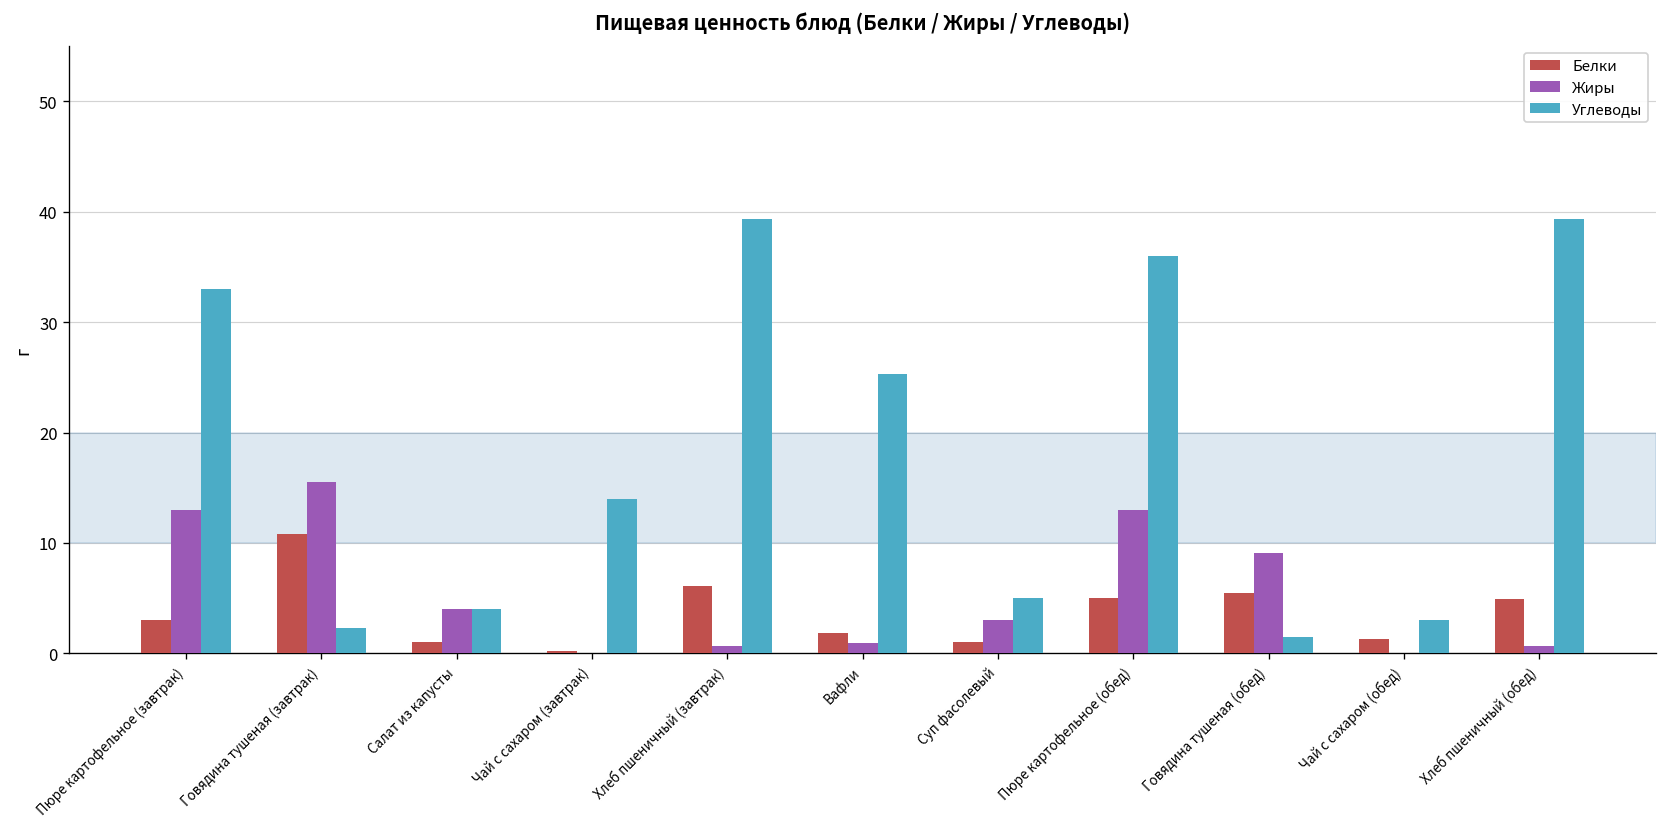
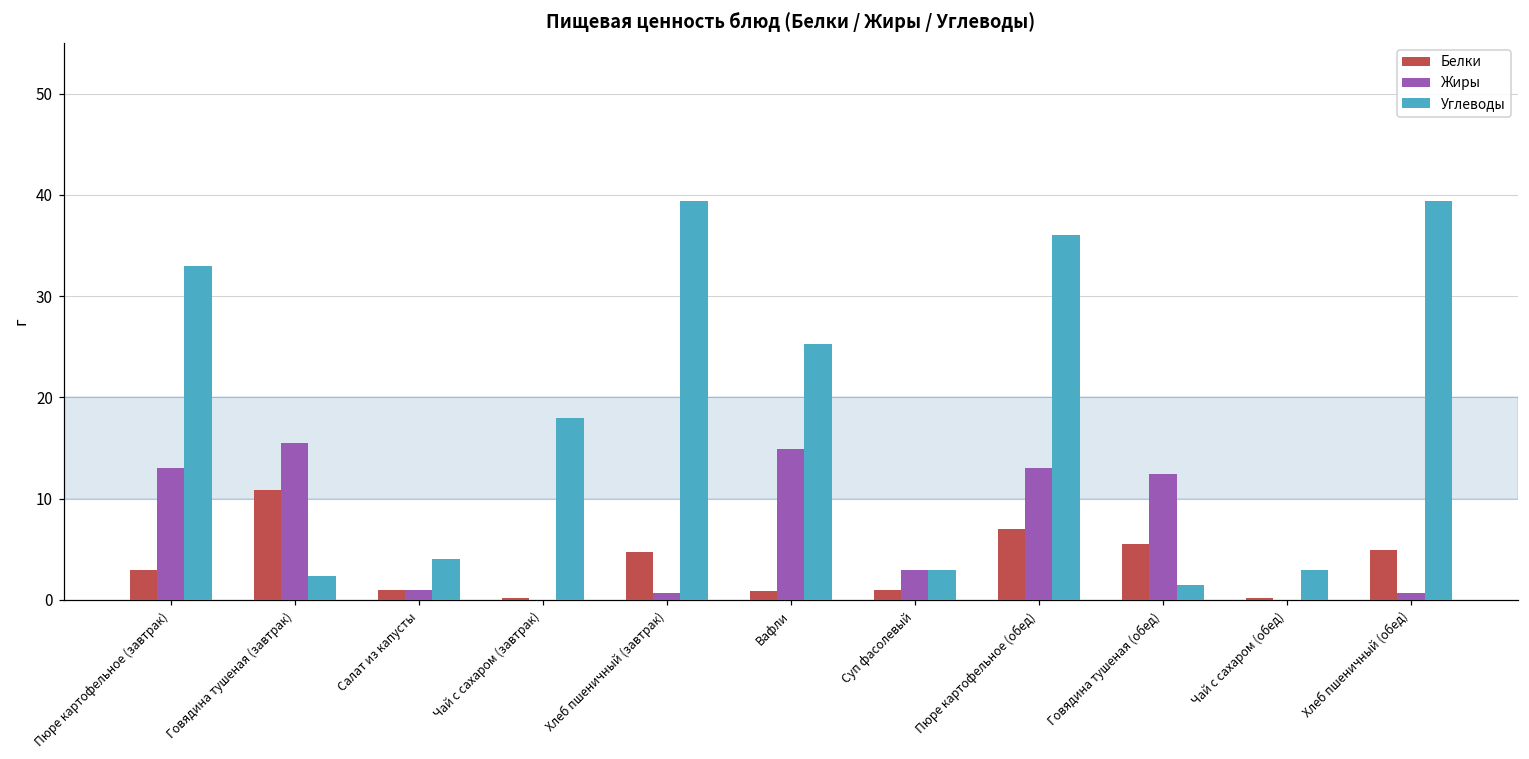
  {
    "Белки": {
      "Пюре картофельное (завтрак)": 3,
      "Говядина тушеная (завтрак)": 11,
      "Салат из капусты": 1,
-     "Хлеб пшеничный (завтрак)": 6,
-     "Вафли": 2,
+     "Хлеб пшеничный (завтрак)": 5,
+     "Вафли": 1,
      "Суп фасолевый": 1,
-     "Пюре картофельное (обед)": 5,
+     "Пюре картофельное (обед)": 7,
      "Говядина тушеная (обед)": 5,
-     "Чай с сахаром (обед)": 1,
+     "Чай с сахаром (обед)": 0,
      "Хлеб пшеничный (обед)": 5
    },
    "Жиры": {
      "Пюре картофельное (завтрак)": 13,
      "Говядина тушеная (завтрак)": 16,
-     "Салат из капусты": 4,
+     "Салат из капусты": 1,
      "Чай с сахаром (завтрак)": 0,
      "Хлеб пшеничный (завтрак)": 1,
-     "Вафли": 1,
+     "Вафли": 15,
      "Суп фасолевый": 3,
      "Пюре картофельное (обед)": 13,
-     "Говядина тушеная (обед)": 9,
+     "Говядина тушеная (обед)": 12,
      "Чай с сахаром (обед)": 0,
      "Хлеб пшеничный (обед)": 1
    },
    "Углеводы": {
      "Пюре картофельное (завтрак)": 33,
      "Говядина тушеная (завтрак)": 2,
      "Салат из капусты": 4,
-     "Чай с сахаром (завтрак)": 14,
+     "Чай с сахаром (завтрак)": 18,
      "Хлеб пшеничный (завтрак)": 39,
      "Вафли": 25,
-     "Суп фасолевый": 5,
+     "Суп фасолевый": 3,
      "Пюре картофельное (обед)": 36,
      "Говядина тушеная (обед)": 1,
      "Чай с сахаром (обед)": 3,
      "Хлеб пшеничный (обед)": 39
    }
  }
